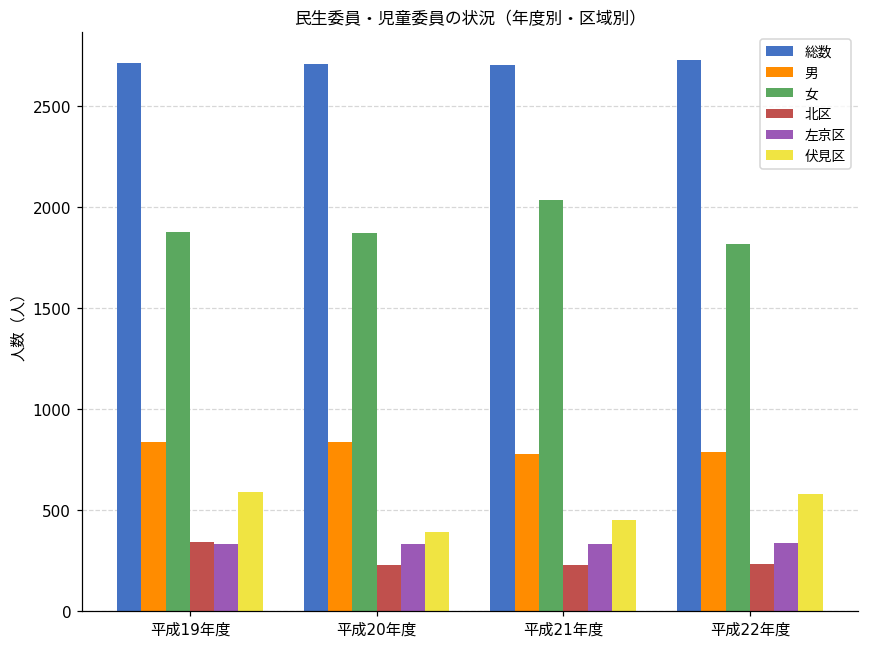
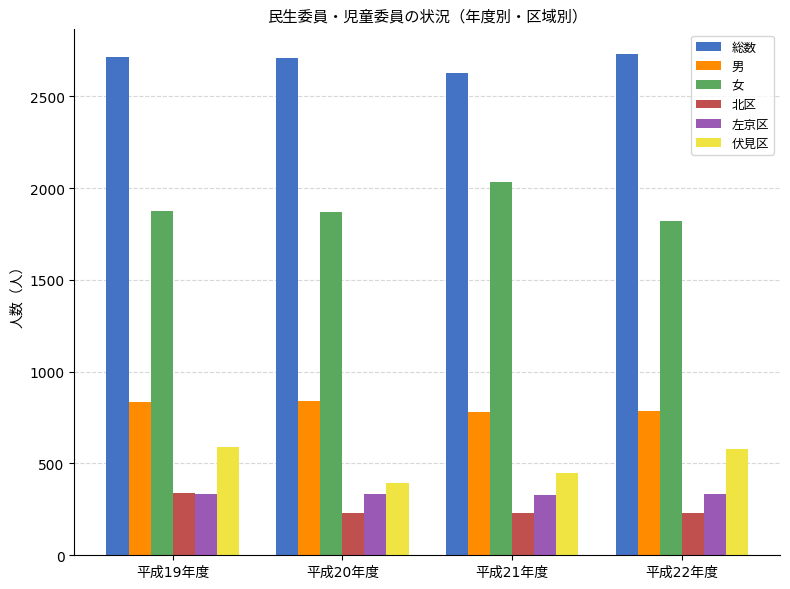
  {
    "総数": {
      "平成19年度": 2710,
      "平成20年度": 2710,
-     "平成21年度": 2700,
+     "平成21年度": 2630,
      "平成22年度": 2730
    },
    "男": {
      "平成19年度": 840,
      "平成20年度": 840,
      "平成21年度": 780,
      "平成22年度": 790
    },
    "女": {
      "平成19年度": 1880,
      "平成20年度": 1870,
      "平成21年度": 2030,
      "平成22年度": 1820
    },
    "北区": {
      "平成19年度": 340,
      "平成20年度": 230,
      "平成21年度": 230,
      "平成22年度": 230
    },
    "左京区": {
      "平成19年度": 330,
      "平成20年度": 330,
      "平成21年度": 330,
      "平成22年度": 340
    },
    "伏見区": {
      "平成19年度": 590,
      "平成20年度": 390,
      "平成21年度": 450,
      "平成22年度": 580
    }
  }
